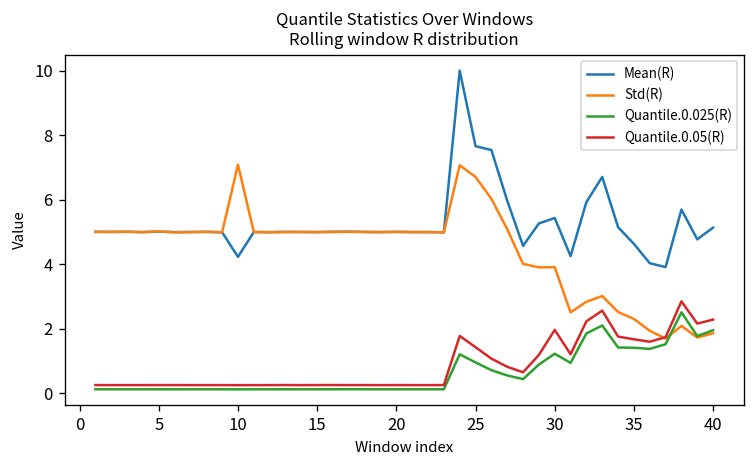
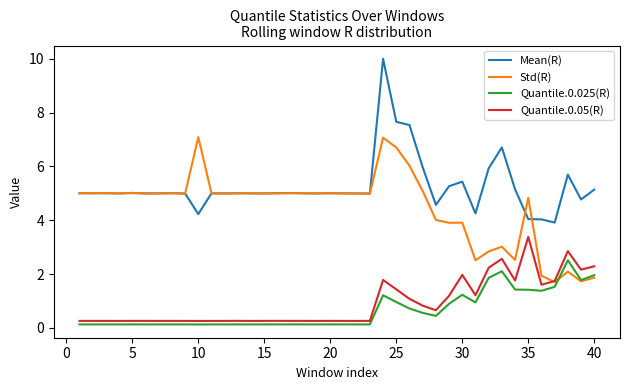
  {
    "Mean(R)": {
      "10": 4.2,
      "25": 7.7,
      "30": 5.4,
-     "35": 4.6,
+     "35": 4.0,
      "40": 5.1
    },
    "Std(R)": {
      "10": 7.1,
      "25": 6.7,
      "30": 3.9,
-     "35": 2.3
+     "35": 4.8
    },
    "Quantile.0.025(R)": {
      "5": 0.1,
      "10": 0.1,
      "15": 0.1,
      "20": 0.1,
      "25": 1.0,
      "30": 1.2,
      "35": 1.4
    },
    "Quantile.0.05(R)": {
      "5": 0.3,
      "10": 0.3,
      "15": 0.3,
      "20": 0.3,
      "25": 1.4,
      "30": 2.0,
-     "35": 1.7,
+     "35": 3.4,
      "40": 2.3
    }
  }
